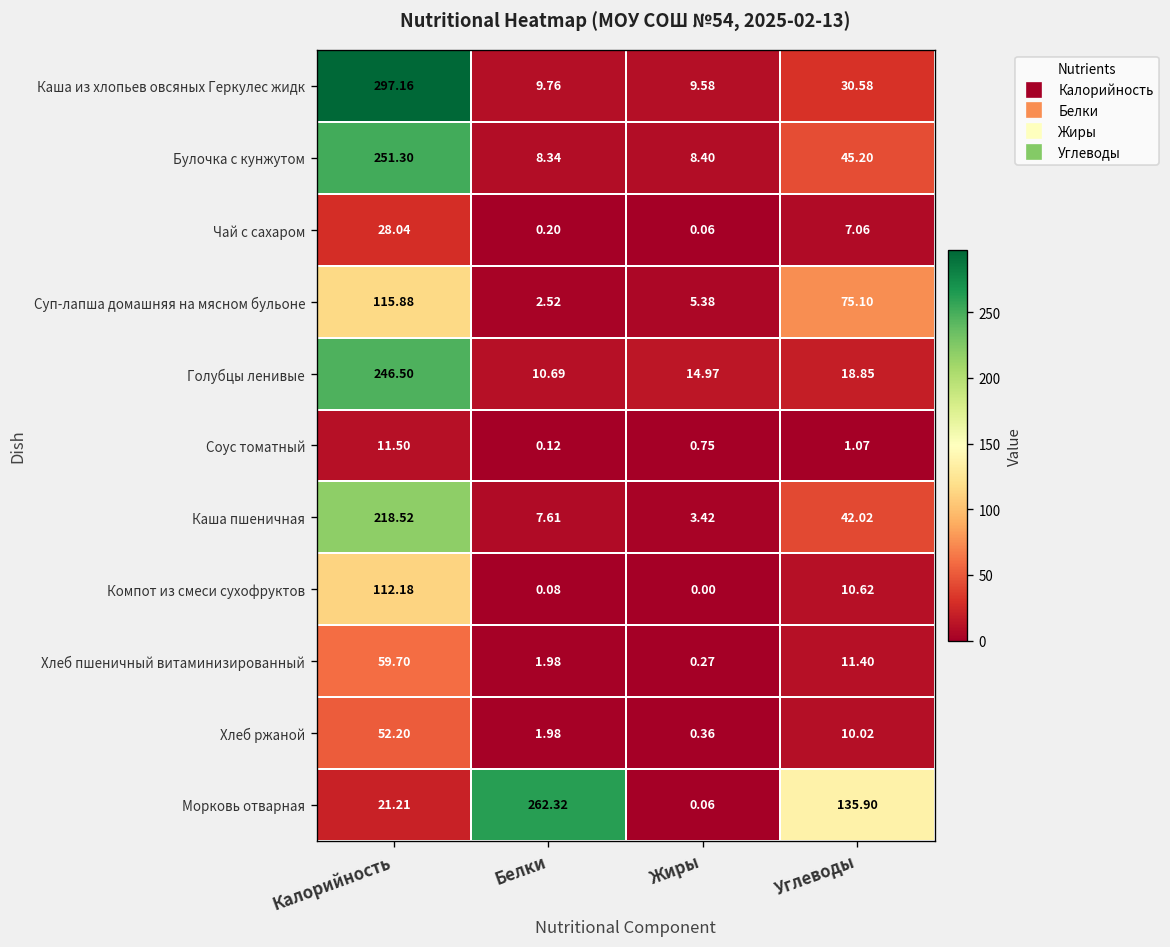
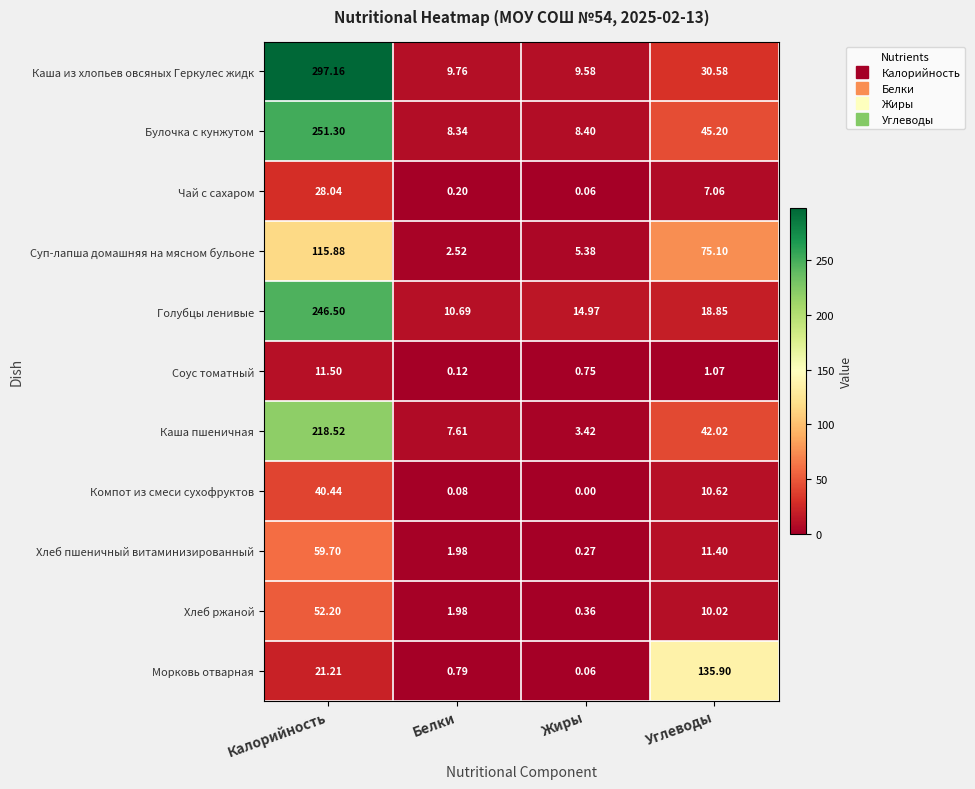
  {
    "Каша из хлопьев овсяных Геркулес жидк": {
      "Калорийность": 297.16,
      "Белки": 9.76,
      "Жиры": 9.58,
      "Углеводы": 30.58
    },
    "Булочка с кунжутом": {
      "Калорийность": 251.30,
      "Белки": 8.34,
      "Жиры": 8.40,
      "Углеводы": 45.20
    },
    "Чай с сахаром": {
      "Калорийность": 28.04,
      "Белки": 0.20,
      "Жиры": 0.06,
      "Углеводы": 7.06
    },
    "Суп-лапша домашняя на мясном бульоне": {
      "Калорийность": 115.88,
      "Белки": 2.52,
      "Жиры": 5.38,
      "Углеводы": 75.10
    },
    "Голубцы ленивые": {
      "Калорийность": 246.50,
      "Белки": 10.69,
      "Жиры": 14.97,
      "Углеводы": 18.85
    },
    "Соус томатный": {
      "Калорийность": 11.50,
      "Белки": 0.12,
      "Жиры": 0.75,
      "Углеводы": 1.07
    },
    "Каша пшеничная": {
      "Калорийность": 218.52,
      "Белки": 7.61,
      "Жиры": 3.42,
      "Углеводы": 42.02
    },
    "Компот из смеси сухофруктов": {
-     "Калорийность": 112.18,
+     "Калорийность": 40.44,
      "Белки": 0.08,
      "Жиры": 0.00,
      "Углеводы": 10.62
    },
    "Хлеб пшеничный витаминизированный": {
      "Калорийность": 59.70,
      "Белки": 1.98,
      "Жиры": 0.27,
      "Углеводы": 11.40
    },
    "Хлеб ржаной": {
      "Калорийность": 52.20,
      "Белки": 1.98,
      "Жиры": 0.36,
      "Углеводы": 10.02
    },
    "Морковь отварная": {
      "Калорийность": 21.21,
-     "Белки": 262.32,
+     "Белки": 0.79,
      "Жиры": 0.06,
      "Углеводы": 135.90
    }
  }
